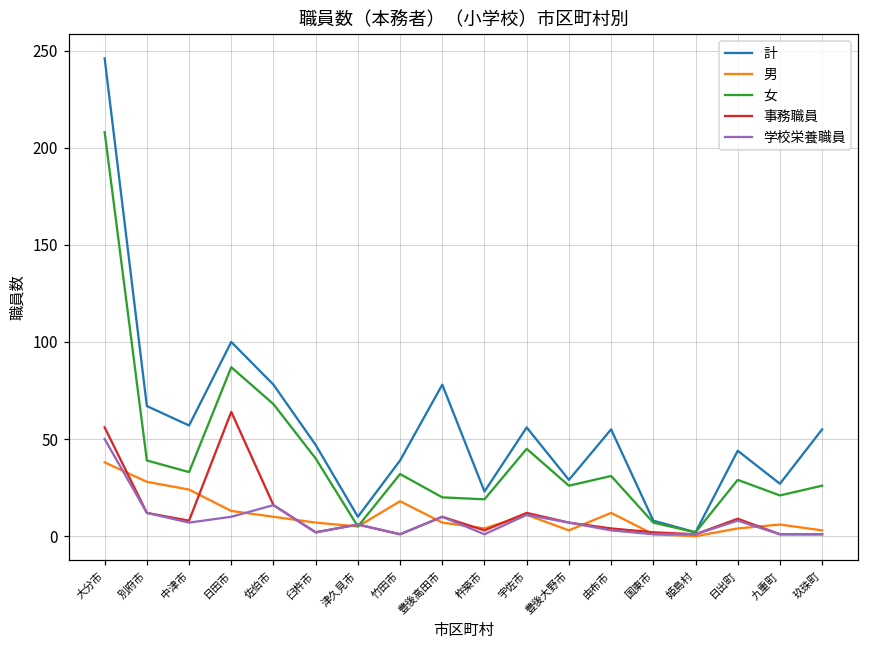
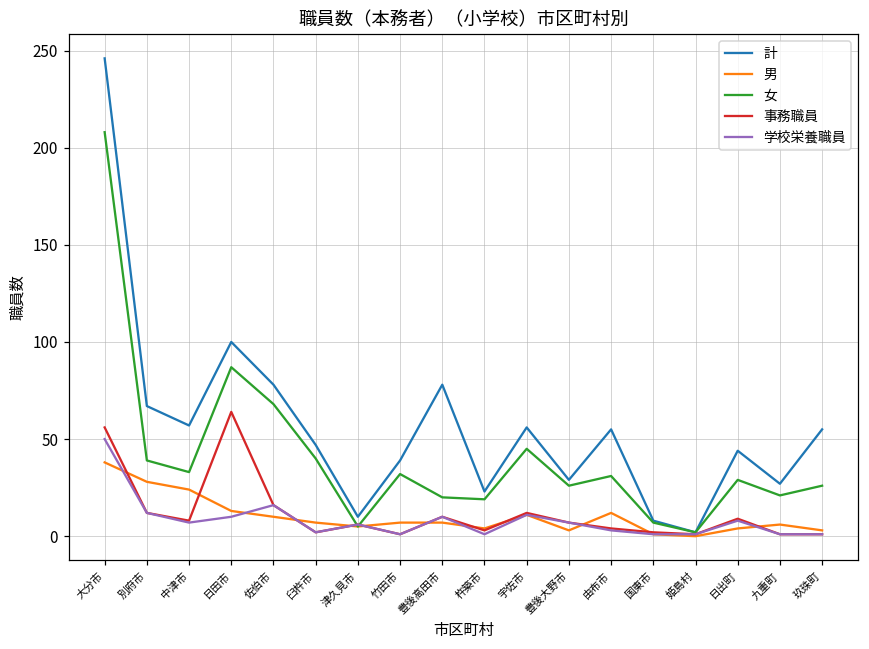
  {
    "計": {
      "大分市": 246,
      "別府市": 67,
      "中津市": 57,
      "日田市": 100,
      "佐伯市": 78,
      "臼杵市": 47,
      "津久見市": 10,
      "竹田市": 39,
      "豊後高田市": 78,
      "杵築市": 23,
      "宇佐市": 56,
      "豊後大野市": 29,
      "由布市": 55,
      "日出町": 44,
      "九重町": 27,
      "玖珠町": 55
    },
    "男": {
      "大分市": 38,
      "別府市": 28,
      "中津市": 24,
      "日田市": 13,
      "佐伯市": 10,
      "臼杵市": 7,
-     "竹田市": 18,
+     "竹田市": 7,
      "豊後高田市": 7,
      "豊後大野市": 3,
      "由布市": 12,
      "日出町": 4,
      "九重町": 6,
      "玖珠町": 3
    },
    "女": {
      "大分市": 208,
      "別府市": 39,
      "中津市": 33,
      "日田市": 87,
      "佐伯市": 68,
      "臼杵市": 40,
      "竹田市": 32,
      "豊後高田市": 20,
      "杵築市": 19,
      "宇佐市": 45,
      "豊後大野市": 26,
      "由布市": 31,
      "日出町": 29,
      "九重町": 21,
      "玖珠町": 26
    },
    "事務職員": {
      "大分市": 56,
      "日田市": 64
    },
    "学校栄養職員": {
      "大分市": 50,
      "日田市": 10,
      "杵築市": 1
    }
  }
